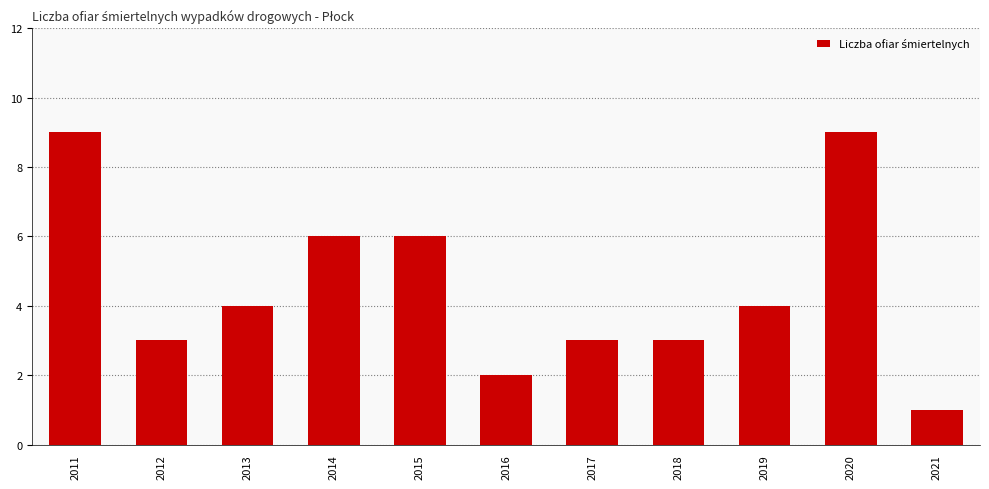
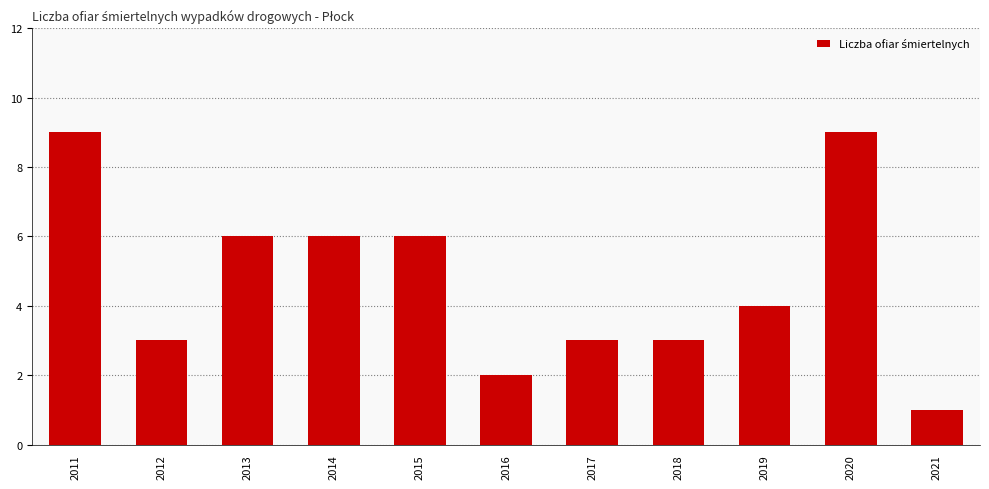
  {
    "2011": 9,
    "2012": 3,
-   "2013": 4,
+   "2013": 6,
    "2014": 6,
    "2015": 6,
    "2016": 2,
    "2017": 3,
    "2018": 3,
    "2019": 4,
    "2020": 9,
    "2021": 1
  }
